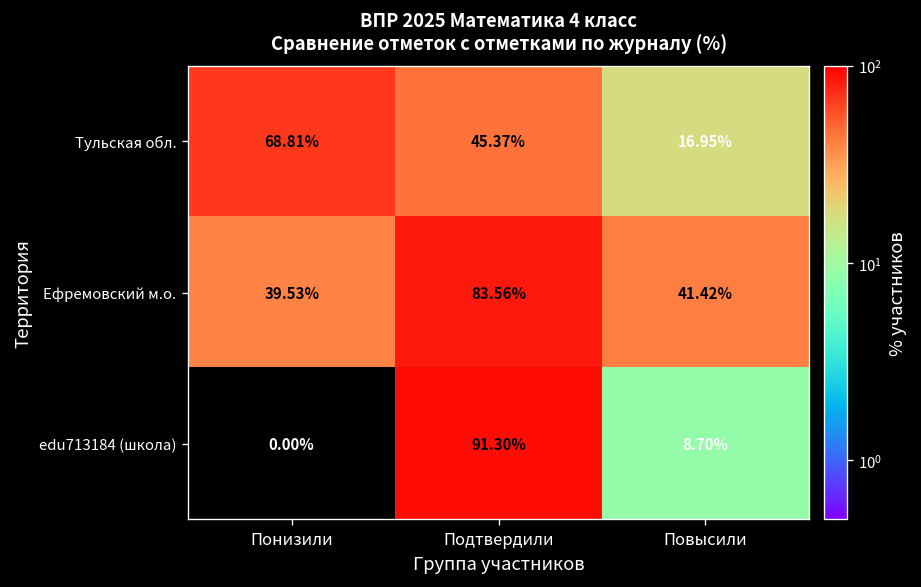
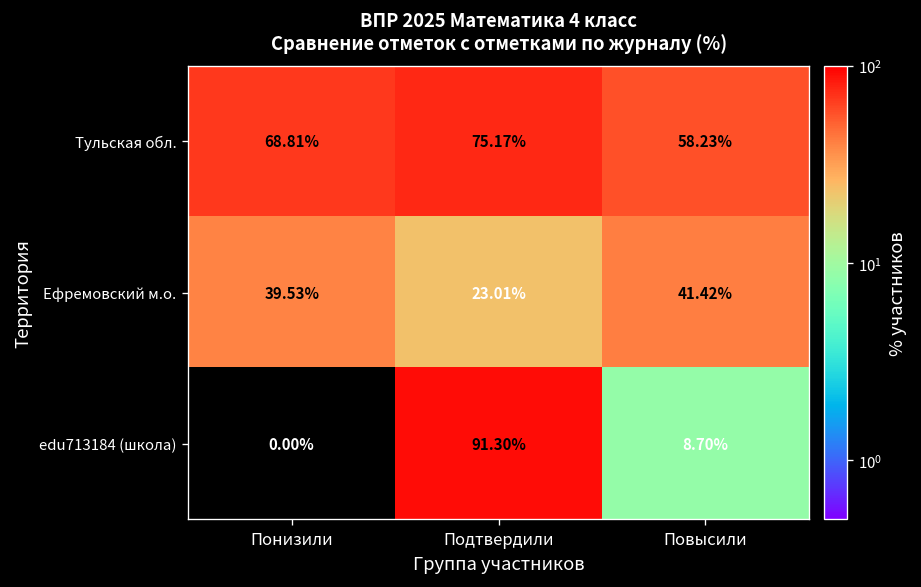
  {
    "Тульская обл.": {
      "Понизили": "68.81%",
-     "Подтвердили": "45.37%",
-     "Повысили": "16.95%"
+     "Подтвердили": "75.17%",
+     "Повысили": "58.23%"
    },
    "Ефремовский м.о.": {
      "Понизили": "39.53%",
-     "Подтвердили": "83.56%",
+     "Подтвердили": "23.01%",
      "Повысили": "41.42%"
    },
    "edu713184 (школа)": {
      "Понизили": "0.00%",
      "Подтвердили": "91.30%",
      "Повысили": "8.70%"
    }
  }
